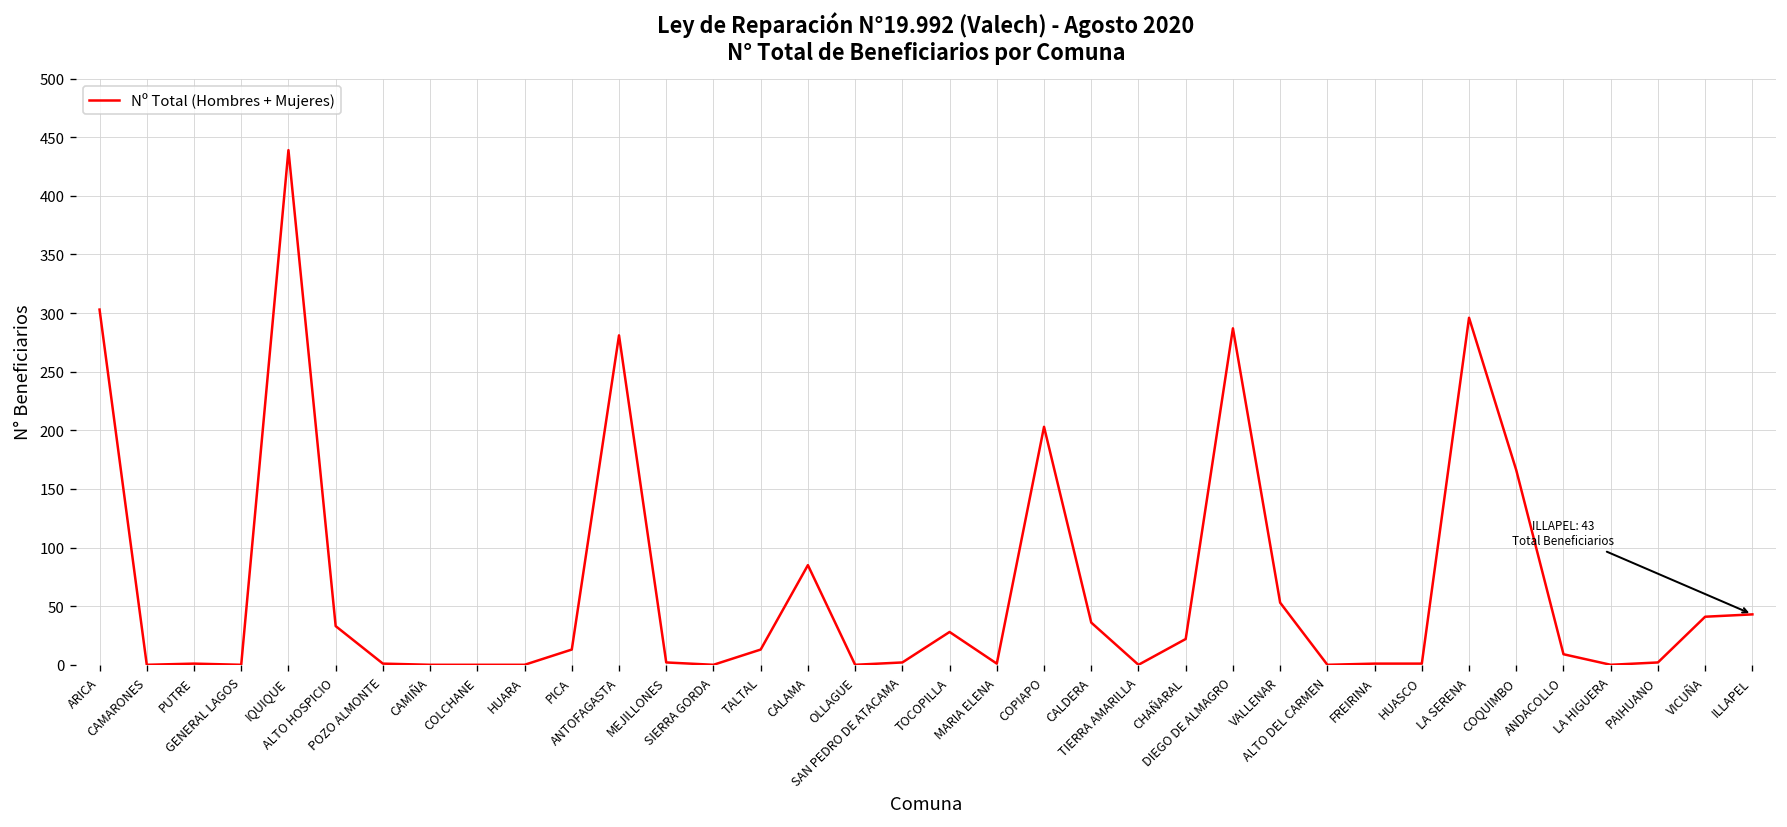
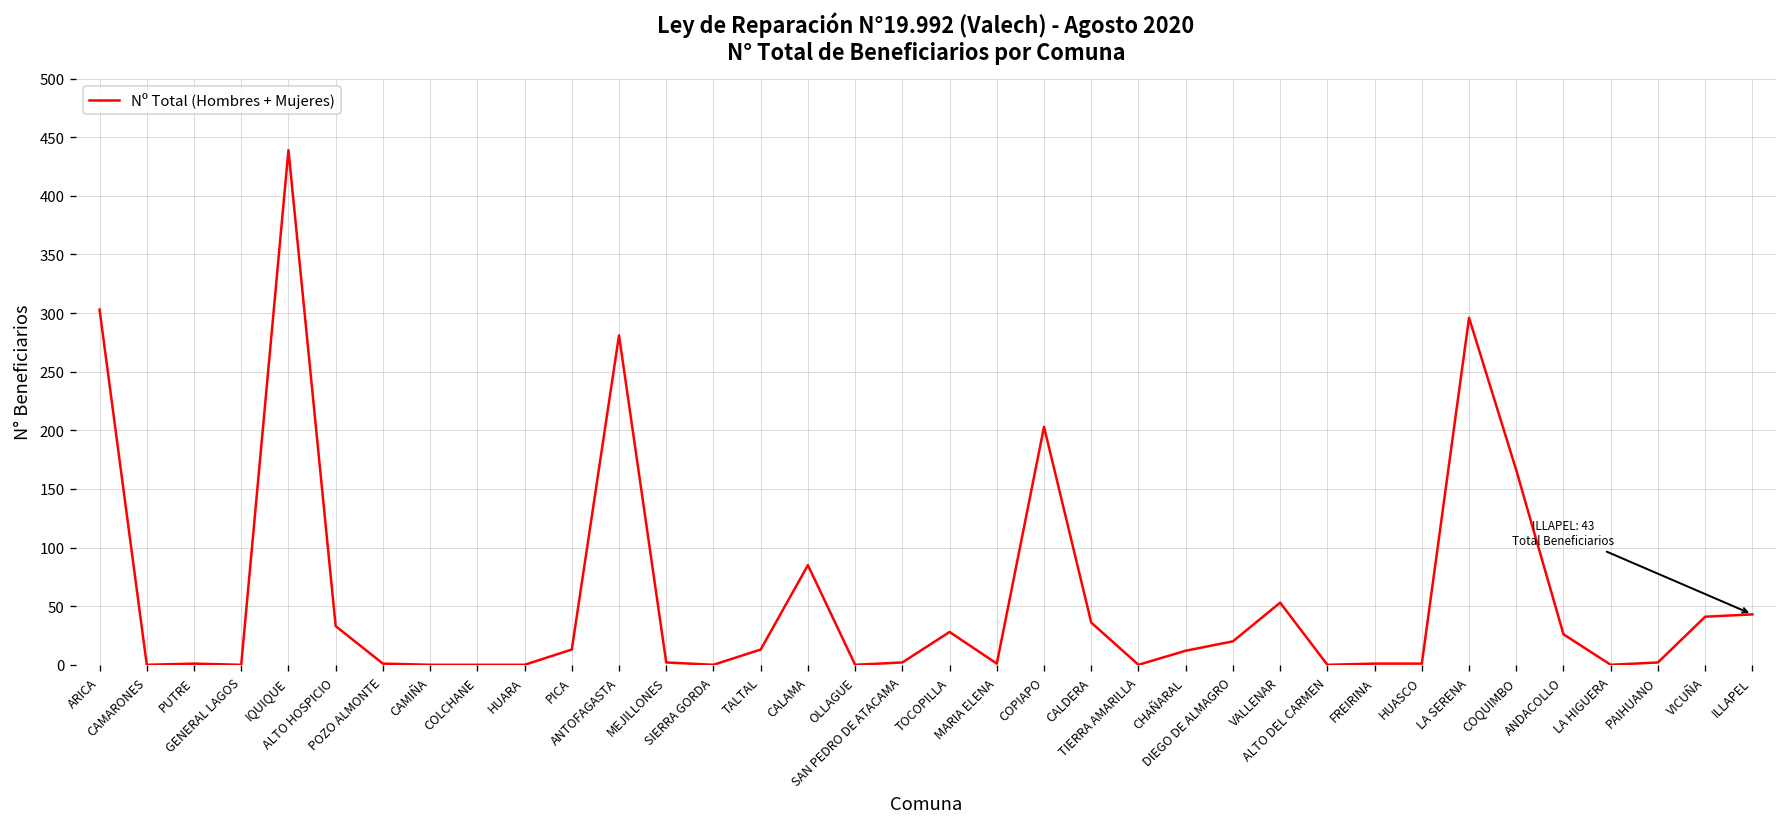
  {
    "ARICA": 300,
    "CAMARONES": 0,
    "PUTRE": 0,
    "GENERAL LAGOS": 0,
    "IQUIQUE": 440,
    "ALTO HOSPICIO": 30,
    "POZO ALMONTE": 0,
    "CAMIÑA": 0,
    "COLCHANE": 0,
    "HUARA": 0,
    "PICA": 10,
    "ANTOFAGASTA": 280,
    "MEJILLONES": 0,
    "SIERRA GORDA": 0,
    "TALTAL": 10,
    "CALAMA": 90,
    "OLLAGUE": 0,
    "SAN PEDRO DE ATACAMA": 0,
    "TOCOPILLA": 30,
    "MARIA ELENA": 0,
    "COPIAPO": 200,
    "CALDERA": 40,
    "TIERRA AMARILLA": 0,
-   "CHAÑARAL": 20,
-   "DIEGO DE ALMAGRO": 290,
+   "CHAÑARAL": 10,
+   "DIEGO DE ALMAGRO": 20,
    "VALLENAR": 50,
    "ALTO DEL CARMEN": 0,
    "FREIRINA": 0,
    "HUASCO": 0,
    "LA SERENA": 300,
    "COQUIMBO": 170,
-   "ANDACOLLO": 10,
+   "ANDACOLLO": 30,
    "LA HIGUERA": 0,
    "PAIHUANO": 0
  }
